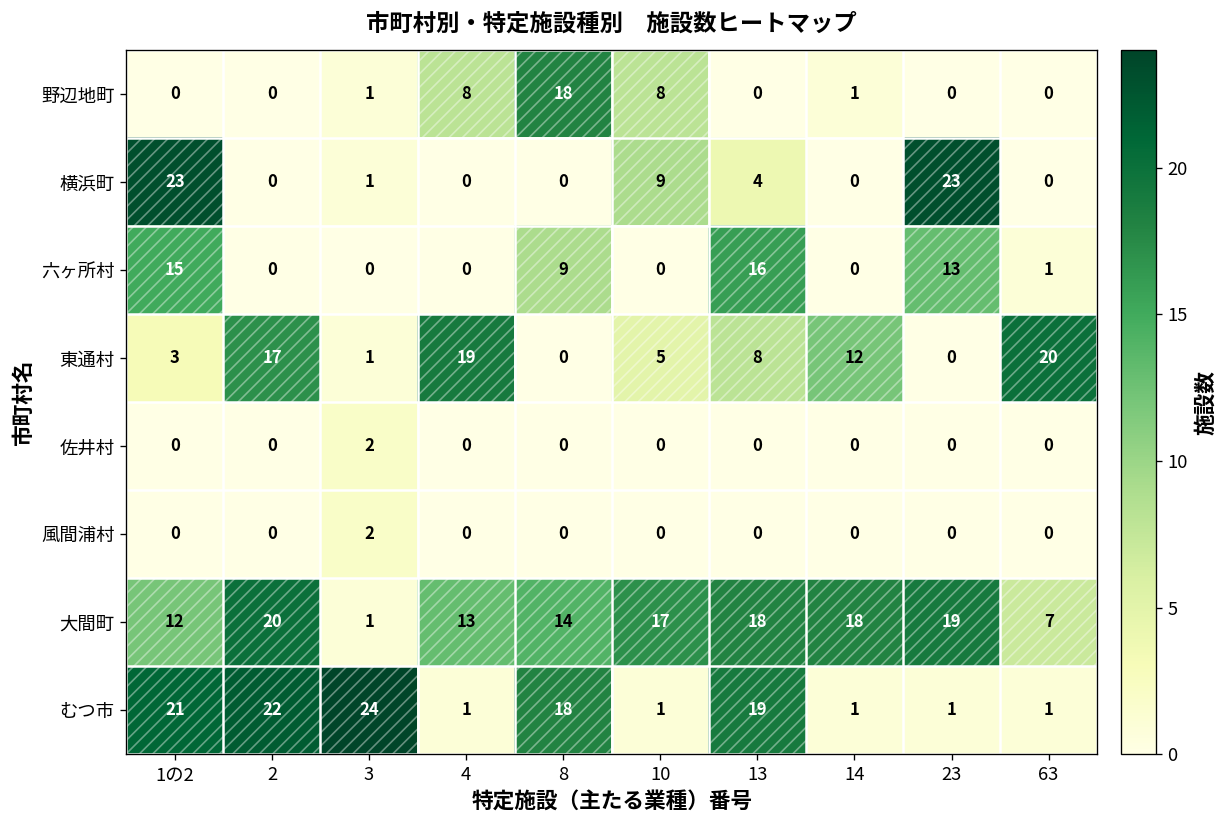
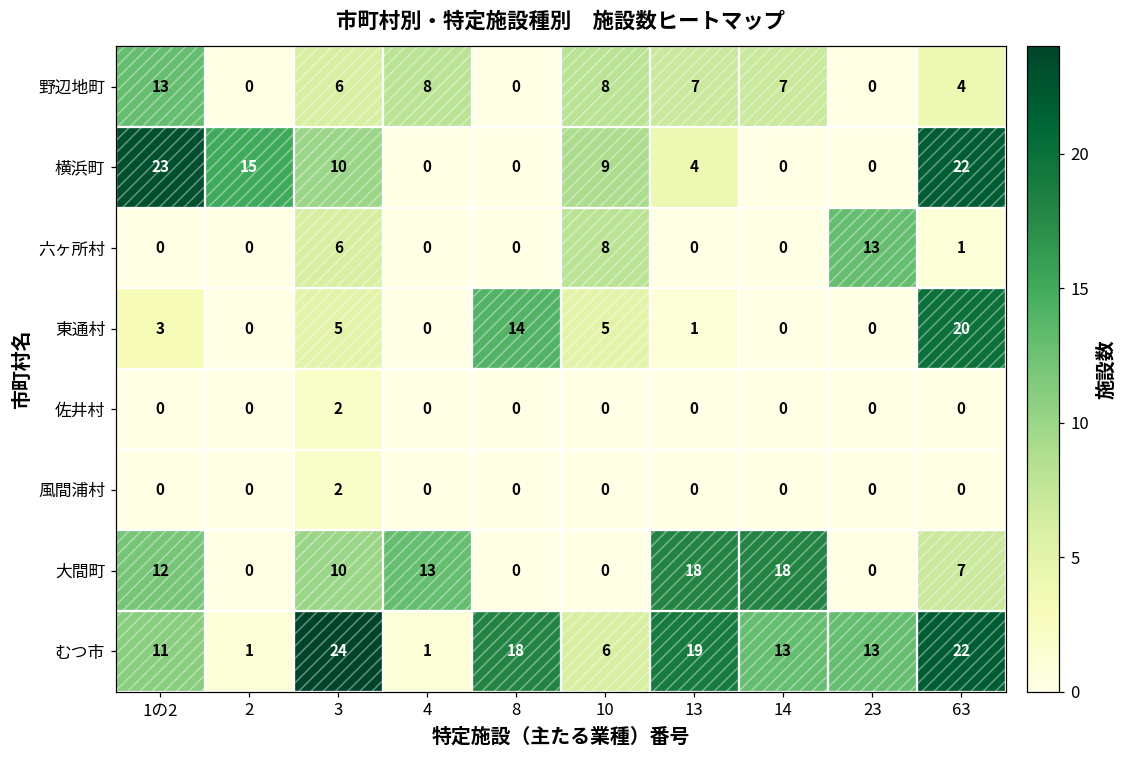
  {
    "野辺地町": {
-     "1の2": 0,
+     "1の2": 13,
      "2": 0,
-     "3": 1,
+     "3": 6,
      "4": 8,
-     "8": 18,
+     "8": 0,
      "10": 8,
-     "13": 0,
-     "14": 1,
+     "13": 7,
+     "14": 7,
      "23": 0,
-     "63": 0
+     "63": 4
    },
    "横浜町": {
      "1の2": 23,
-     "2": 0,
-     "3": 1,
+     "2": 15,
+     "3": 10,
      "4": 0,
      "8": 0,
      "10": 9,
      "13": 4,
      "14": 0,
-     "23": 23,
-     "63": 0
+     "23": 0,
+     "63": 22
    },
    "六ヶ所村": {
-     "1の2": 15,
+     "1の2": 0,
      "2": 0,
-     "3": 0,
+     "3": 6,
      "4": 0,
-     "8": 9,
-     "10": 0,
-     "13": 16,
+     "8": 0,
+     "10": 8,
+     "13": 0,
      "14": 0,
      "23": 13,
      "63": 1
    },
    "東通村": {
      "1の2": 3,
-     "2": 17,
-     "3": 1,
-     "4": 19,
-     "8": 0,
+     "2": 0,
+     "3": 5,
+     "4": 0,
+     "8": 14,
      "10": 5,
-     "13": 8,
-     "14": 12,
+     "13": 1,
+     "14": 0,
      "23": 0,
      "63": 20
    },
    "佐井村": {
      "1の2": 0,
      "2": 0,
      "3": 2,
      "4": 0,
      "8": 0,
      "10": 0,
      "13": 0,
      "14": 0,
      "23": 0,
      "63": 0
    },
    "風間浦村": {
      "1の2": 0,
      "2": 0,
      "3": 2,
      "4": 0,
      "8": 0,
      "10": 0,
      "13": 0,
      "14": 0,
      "23": 0,
      "63": 0
    },
    "大間町": {
      "1の2": 12,
-     "2": 20,
-     "3": 1,
+     "2": 0,
+     "3": 10,
      "4": 13,
-     "8": 14,
-     "10": 17,
+     "8": 0,
+     "10": 0,
      "13": 18,
      "14": 18,
-     "23": 19,
+     "23": 0,
      "63": 7
    },
    "むつ市": {
-     "1の2": 21,
-     "2": 22,
+     "1の2": 11,
+     "2": 1,
      "3": 24,
      "4": 1,
      "8": 18,
-     "10": 1,
+     "10": 6,
      "13": 19,
-     "14": 1,
-     "23": 1,
-     "63": 1
+     "14": 13,
+     "23": 13,
+     "63": 22
    }
  }
